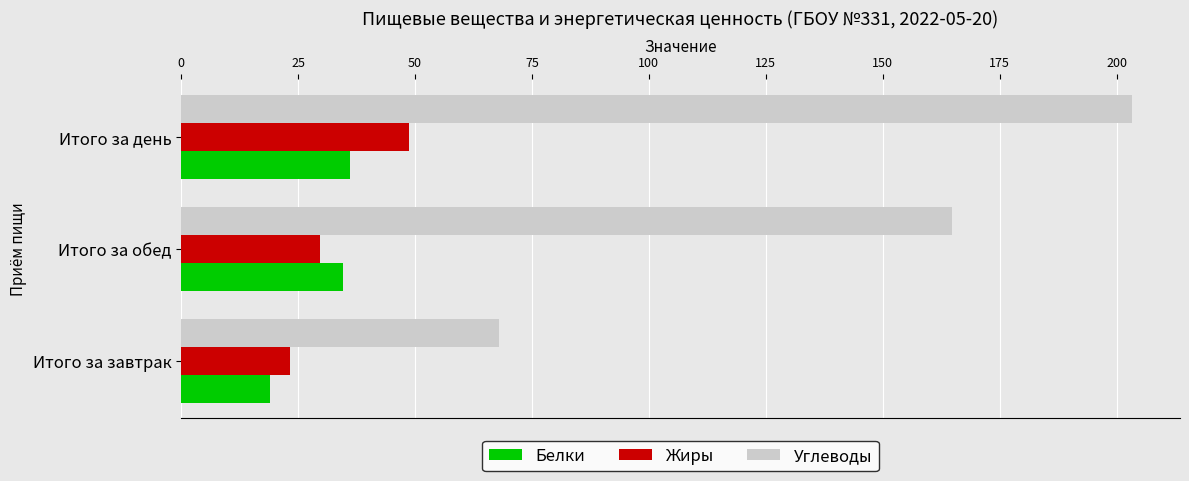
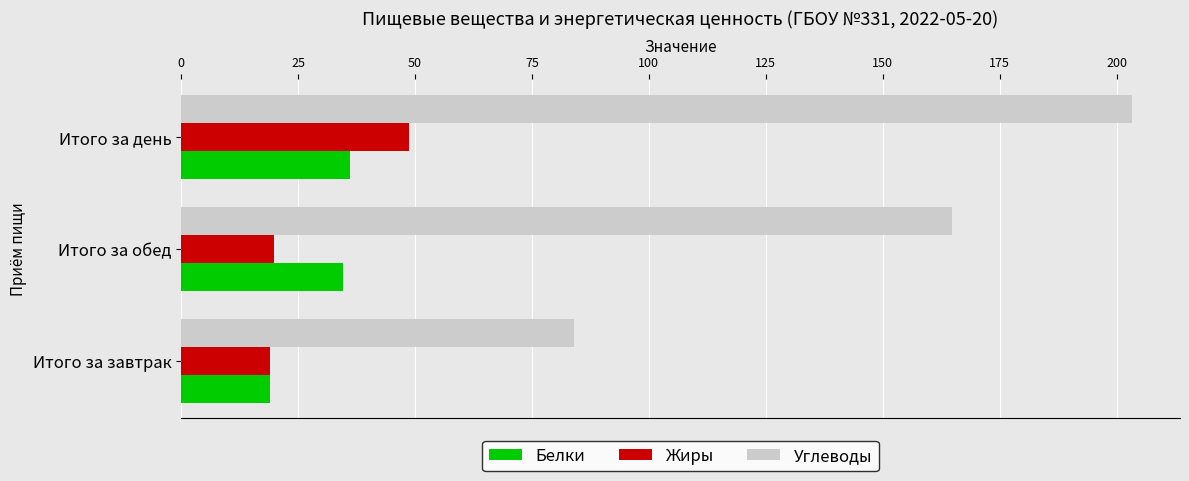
  {
    "Белки": {
      "Итого за день": 36,
      "Итого за обед": 35,
      "Итого за завтрак": 19
    },
    "Жиры": {
      "Итого за день": 49,
-     "Итого за обед": 30,
-     "Итого за завтрак": 23
+     "Итого за обед": 20,
+     "Итого за завтрак": 19
    },
    "Углеводы": {
      "Итого за день": 203,
      "Итого за обед": 165,
-     "Итого за завтрак": 68
+     "Итого за завтрак": 84
    }
  }
